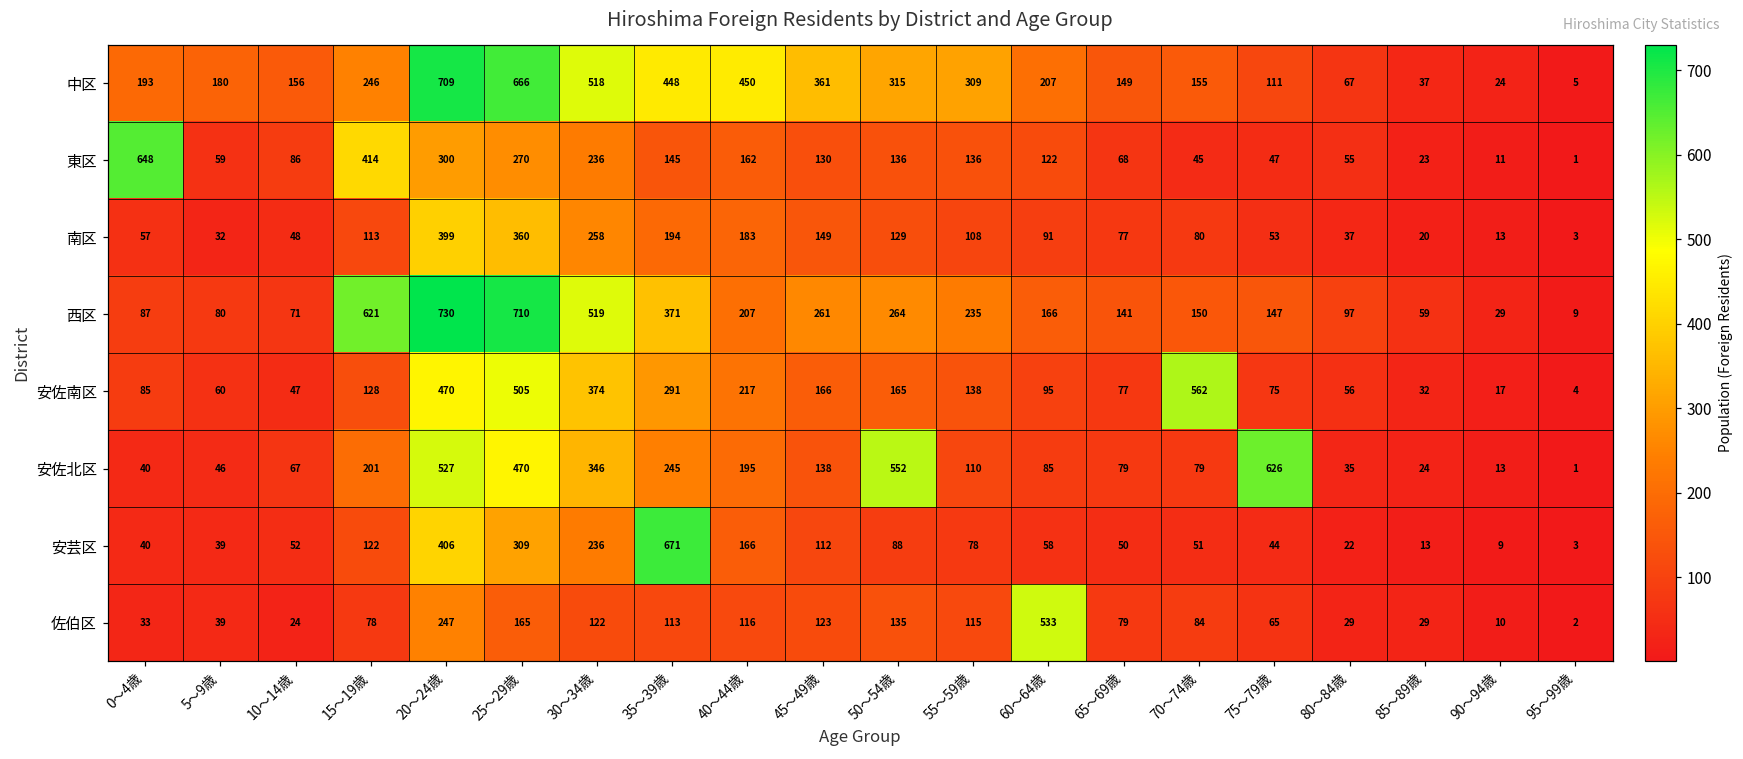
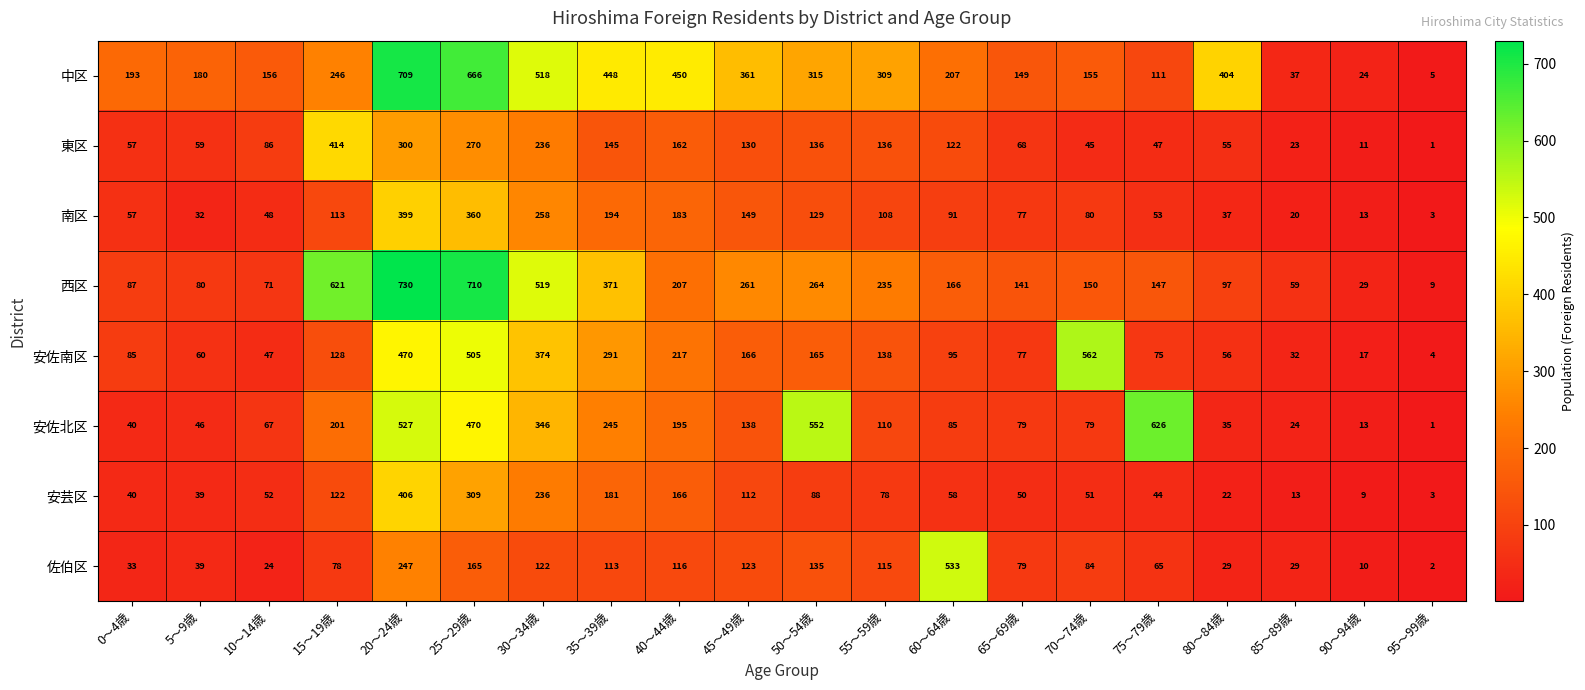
  {
    "中区": {
      "0～4歳": 193,
      "5～9歳": 180,
      "10～14歳": 156,
      "15～19歳": 246,
      "20～24歳": 709,
      "25～29歳": 666,
      "30～34歳": 518,
      "35～39歳": 448,
      "40～44歳": 450,
      "45～49歳": 361,
      "50～54歳": 315,
      "55～59歳": 309,
      "60～64歳": 207,
      "65～69歳": 149,
      "70～74歳": 155,
      "75～79歳": 111,
-     "80～84歳": 67,
+     "80～84歳": 404,
      "85～89歳": 37,
      "90～94歳": 24,
      "95～99歳": 5
    },
    "東区": {
-     "0～4歳": 648,
+     "0～4歳": 57,
      "5～9歳": 59,
      "10～14歳": 86,
      "15～19歳": 414,
      "20～24歳": 300,
      "25～29歳": 270,
      "30～34歳": 236,
      "35～39歳": 145,
      "40～44歳": 162,
      "45～49歳": 130,
      "50～54歳": 136,
      "55～59歳": 136,
      "60～64歳": 122,
      "65～69歳": 68,
      "70～74歳": 45,
      "75～79歳": 47,
      "80～84歳": 55,
      "85～89歳": 23,
      "90～94歳": 11,
      "95～99歳": 1
    },
    "南区": {
      "0～4歳": 57,
      "5～9歳": 32,
      "10～14歳": 48,
      "15～19歳": 113,
      "20～24歳": 399,
      "25～29歳": 360,
      "30～34歳": 258,
      "35～39歳": 194,
      "40～44歳": 183,
      "45～49歳": 149,
      "50～54歳": 129,
      "55～59歳": 108,
      "60～64歳": 91,
      "65～69歳": 77,
      "70～74歳": 80,
      "75～79歳": 53,
      "80～84歳": 37,
      "85～89歳": 20,
      "90～94歳": 13,
      "95～99歳": 3
    },
    "西区": {
      "0～4歳": 87,
      "5～9歳": 80,
      "10～14歳": 71,
      "15～19歳": 621,
      "20～24歳": 730,
      "25～29歳": 710,
      "30～34歳": 519,
      "35～39歳": 371,
      "40～44歳": 207,
      "45～49歳": 261,
      "50～54歳": 264,
      "55～59歳": 235,
      "60～64歳": 166,
      "65～69歳": 141,
      "70～74歳": 150,
      "75～79歳": 147,
      "80～84歳": 97,
      "85～89歳": 59,
      "90～94歳": 29,
      "95～99歳": 9
    },
    "安佐南区": {
      "0～4歳": 85,
      "5～9歳": 60,
      "10～14歳": 47,
      "15～19歳": 128,
      "20～24歳": 470,
      "25～29歳": 505,
      "30～34歳": 374,
      "35～39歳": 291,
      "40～44歳": 217,
      "45～49歳": 166,
      "50～54歳": 165,
      "55～59歳": 138,
      "60～64歳": 95,
      "65～69歳": 77,
      "70～74歳": 562,
      "75～79歳": 75,
      "80～84歳": 56,
      "85～89歳": 32,
      "90～94歳": 17,
      "95～99歳": 4
    },
    "安佐北区": {
      "0～4歳": 40,
      "5～9歳": 46,
      "10～14歳": 67,
      "15～19歳": 201,
      "20～24歳": 527,
      "25～29歳": 470,
      "30～34歳": 346,
      "35～39歳": 245,
      "40～44歳": 195,
      "45～49歳": 138,
      "50～54歳": 552,
      "55～59歳": 110,
      "60～64歳": 85,
      "65～69歳": 79,
      "70～74歳": 79,
      "75～79歳": 626,
      "80～84歳": 35,
      "85～89歳": 24,
      "90～94歳": 13,
      "95～99歳": 1
    },
    "安芸区": {
      "0～4歳": 40,
      "5～9歳": 39,
      "10～14歳": 52,
      "15～19歳": 122,
      "20～24歳": 406,
      "25～29歳": 309,
      "30～34歳": 236,
-     "35～39歳": 671,
+     "35～39歳": 181,
      "40～44歳": 166,
      "45～49歳": 112,
      "50～54歳": 88,
      "55～59歳": 78,
      "60～64歳": 58,
      "65～69歳": 50,
      "70～74歳": 51,
      "75～79歳": 44,
      "80～84歳": 22,
      "85～89歳": 13,
      "90～94歳": 9,
      "95～99歳": 3
    },
    "佐伯区": {
      "0～4歳": 33,
      "5～9歳": 39,
      "10～14歳": 24,
      "15～19歳": 78,
      "20～24歳": 247,
      "25～29歳": 165,
      "30～34歳": 122,
      "35～39歳": 113,
      "40～44歳": 116,
      "45～49歳": 123,
      "50～54歳": 135,
      "55～59歳": 115,
      "60～64歳": 533,
      "65～69歳": 79,
      "70～74歳": 84,
      "75～79歳": 65,
      "80～84歳": 29,
      "85～89歳": 29,
      "90～94歳": 10,
      "95～99歳": 2
    }
  }
